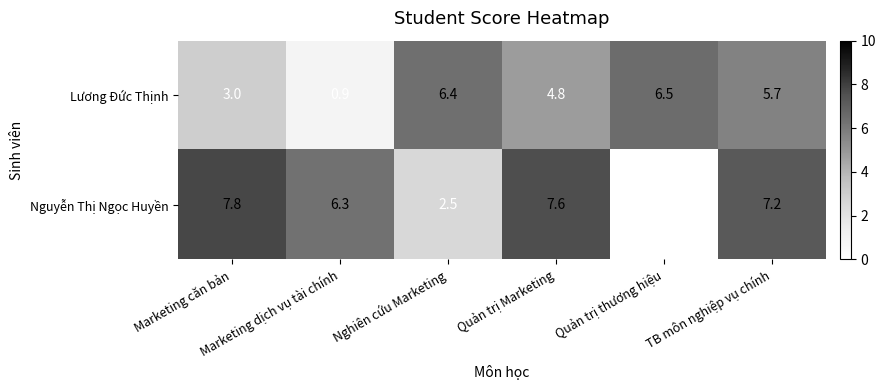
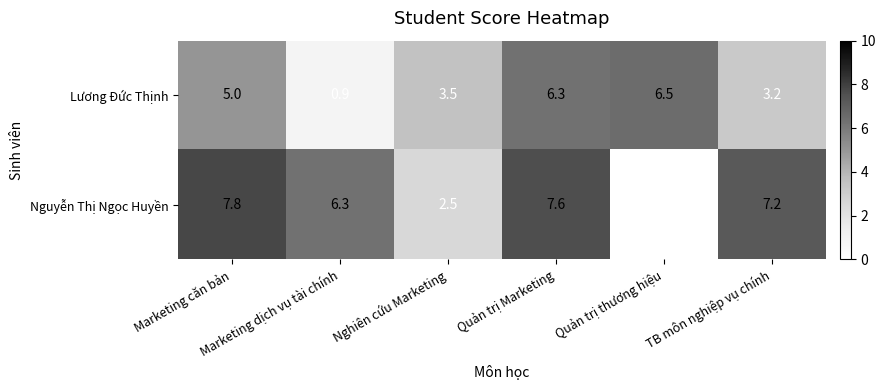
  {
    "Lương Đức Thịnh": {
-     "Marketing căn bản": 3.0,
-     "Nghiên cứu Marketing": 6.4,
-     "Quản trị Marketing": 4.8,
+     "Marketing căn bản": 5.0,
+     "Nghiên cứu Marketing": 3.5,
+     "Quản trị Marketing": 6.3,
      "Quản trị thương hiệu": 6.5,
-     "TB môn nghiệp vụ chính": 5.7
+     "TB môn nghiệp vụ chính": 3.2
    },
    "Nguyễn Thị Ngọc Huyền": {
      "Marketing căn bản": 7.8,
      "Marketing dịch vụ tài chính": 6.3,
      "Quản trị Marketing": 7.6,
      "TB môn nghiệp vụ chính": 7.2
    }
  }
